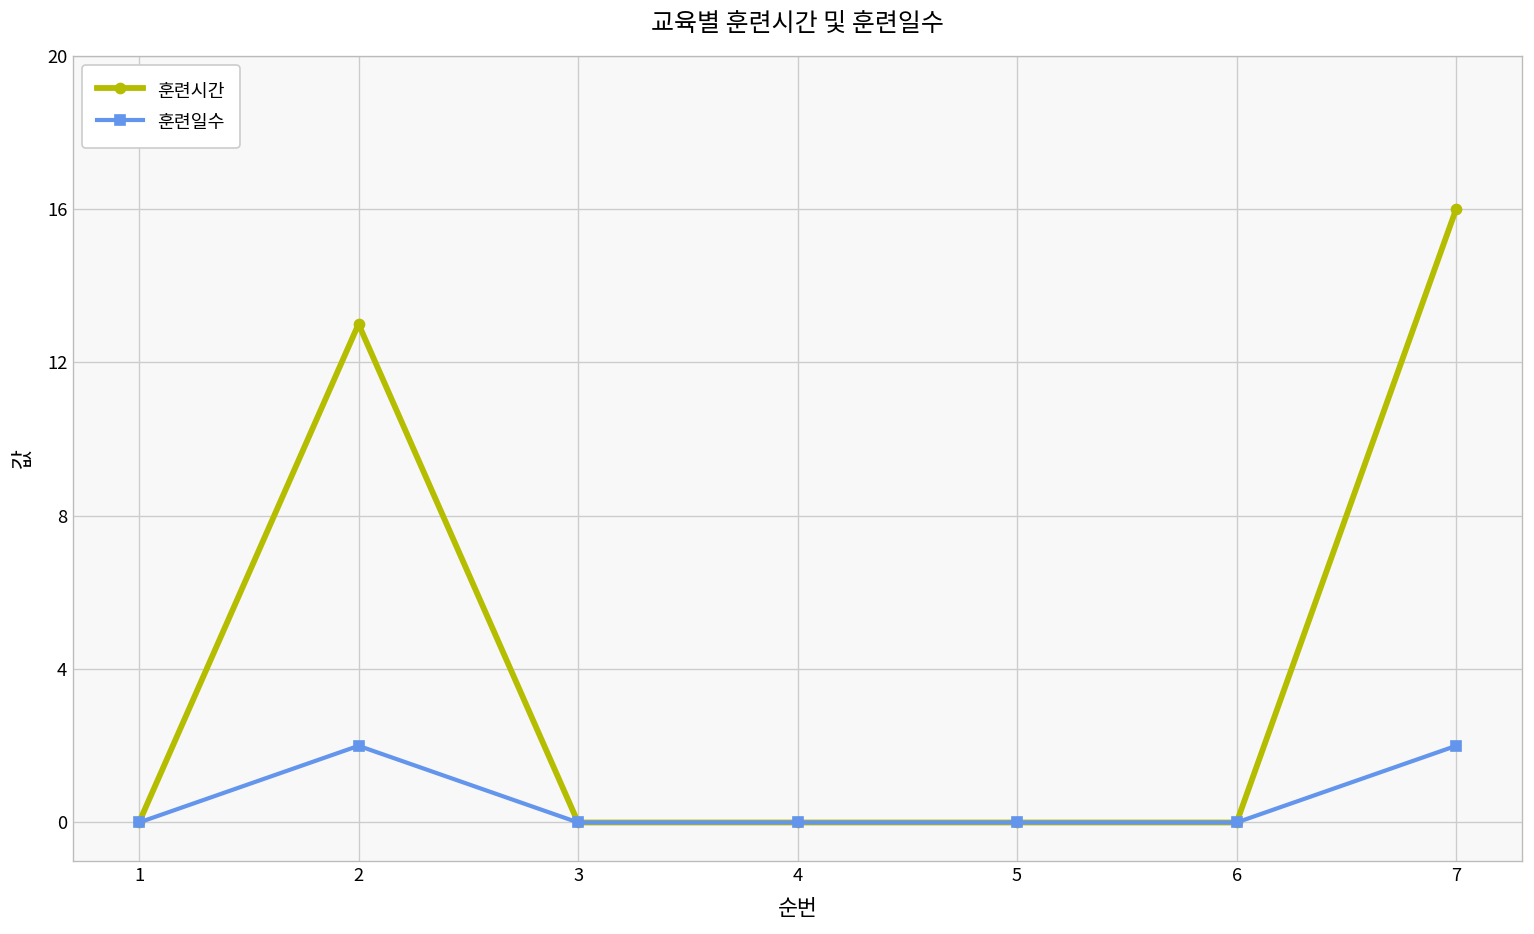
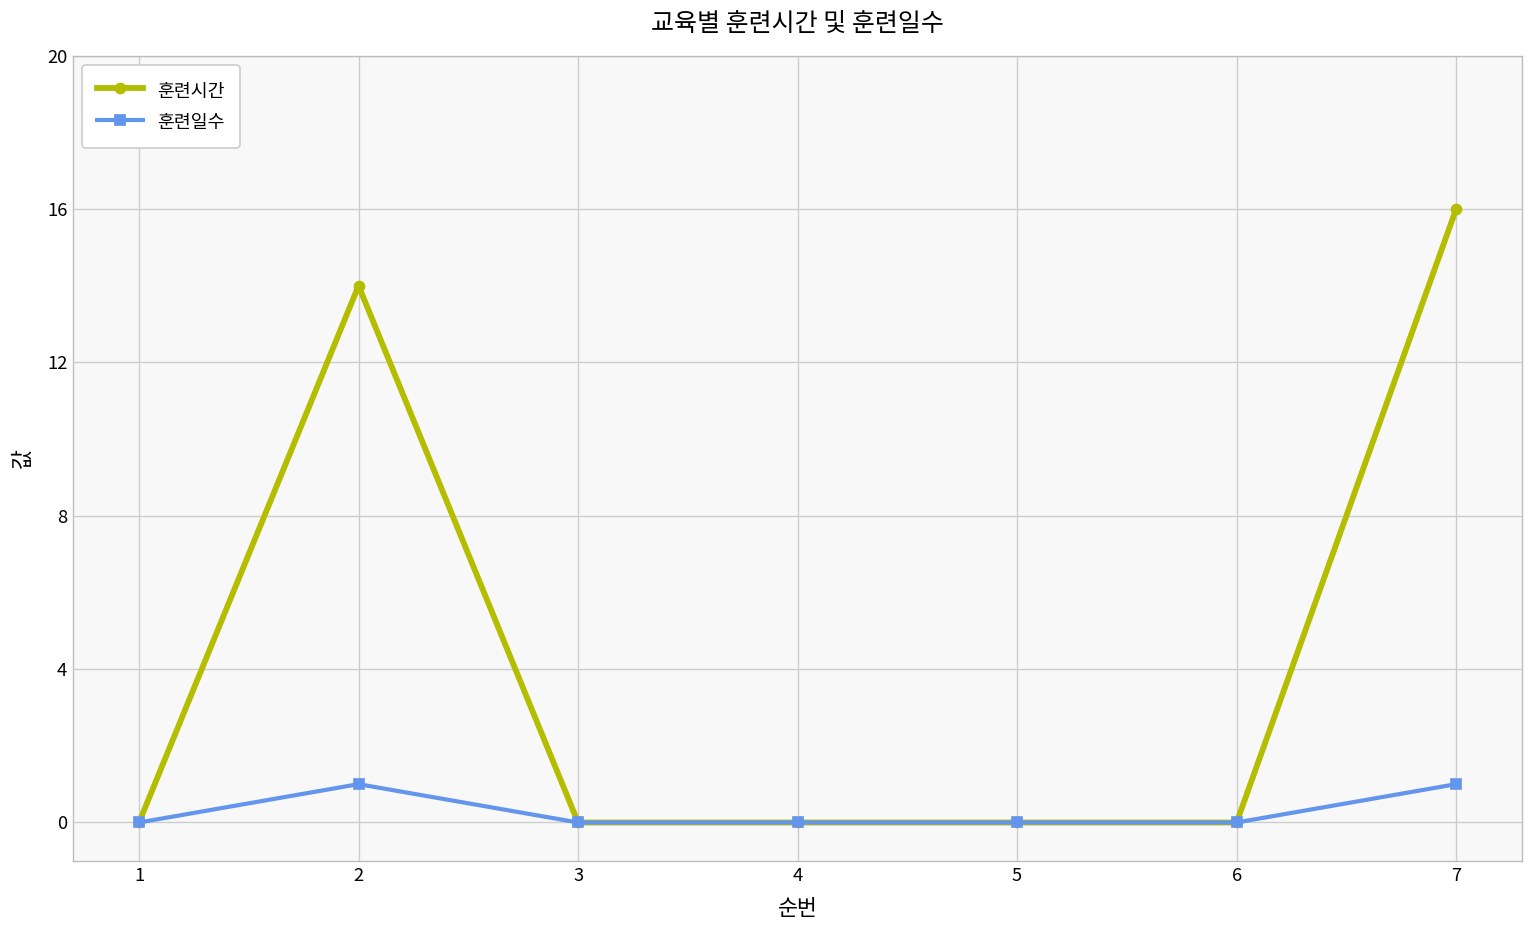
  {
    "훈련시간": {
-     "2": 13,
+     "2": 14,
      "7": 16
    },
    "훈련일수": {
-     "2": 2,
-     "7": 2
+     "2": 1,
+     "7": 1
    }
  }
